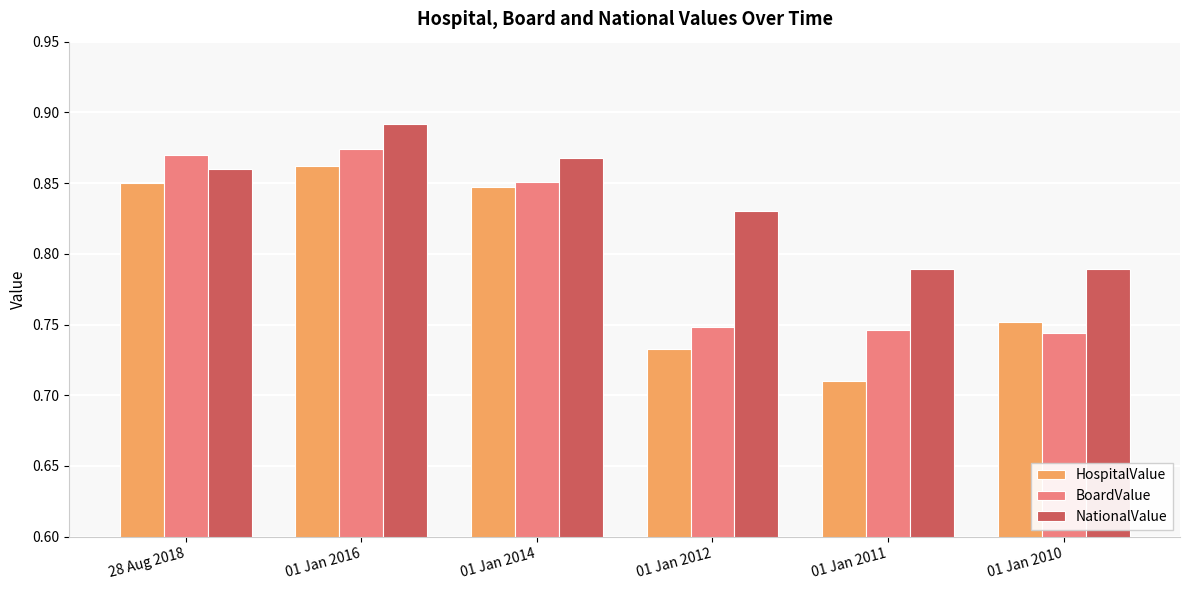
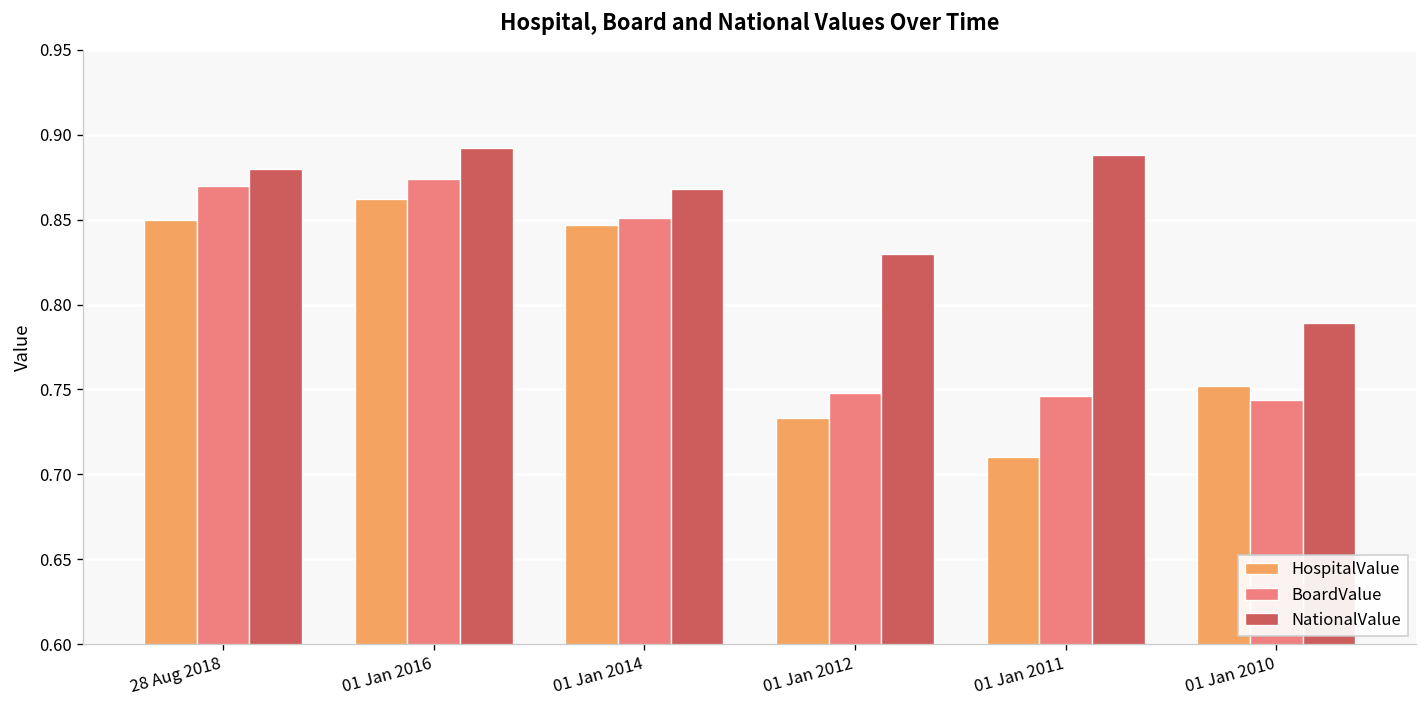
  {
    "NationalValue": {
-     "28 Aug 2018": 0.86,
+     "28 Aug 2018": 0.88,
      "01 Jan 2016": 0.892,
      "01 Jan 2014": 0.868,
      "01 Jan 2012": 0.830,
-     "01 Jan 2011": 0.789,
+     "01 Jan 2011": 0.888,
      "01 Jan 2010": 0.789
    }
  }
